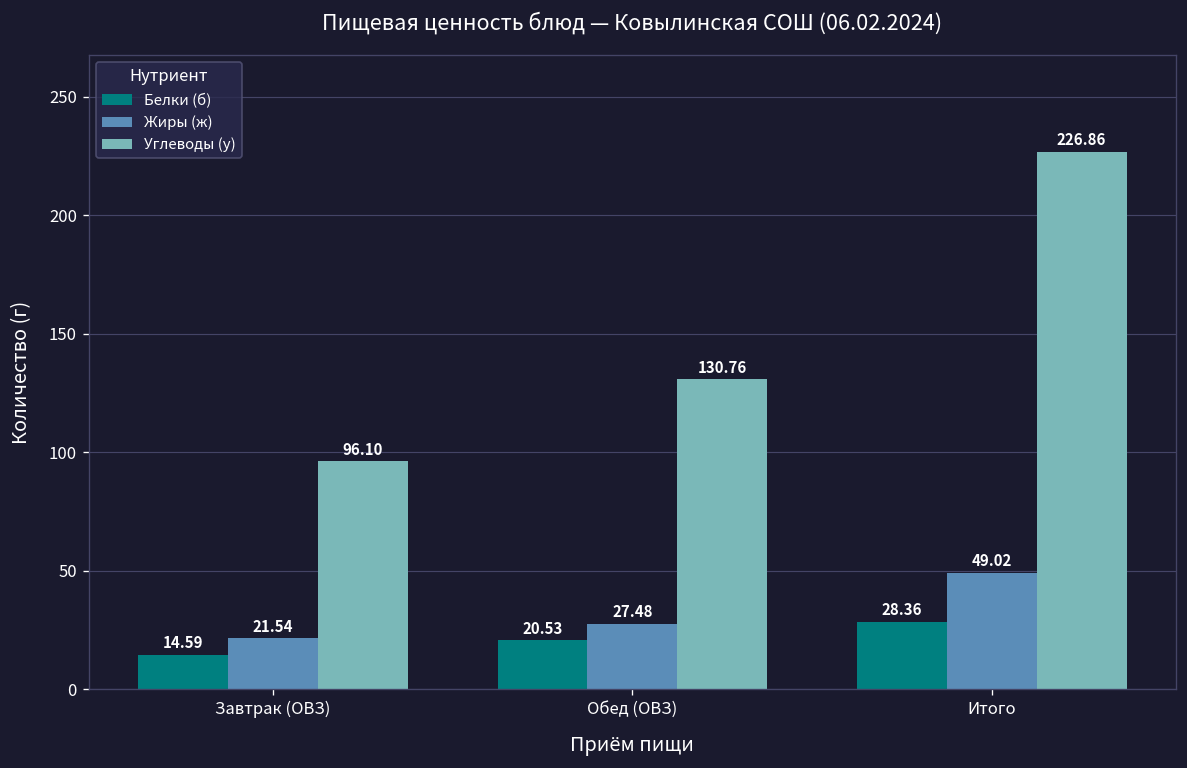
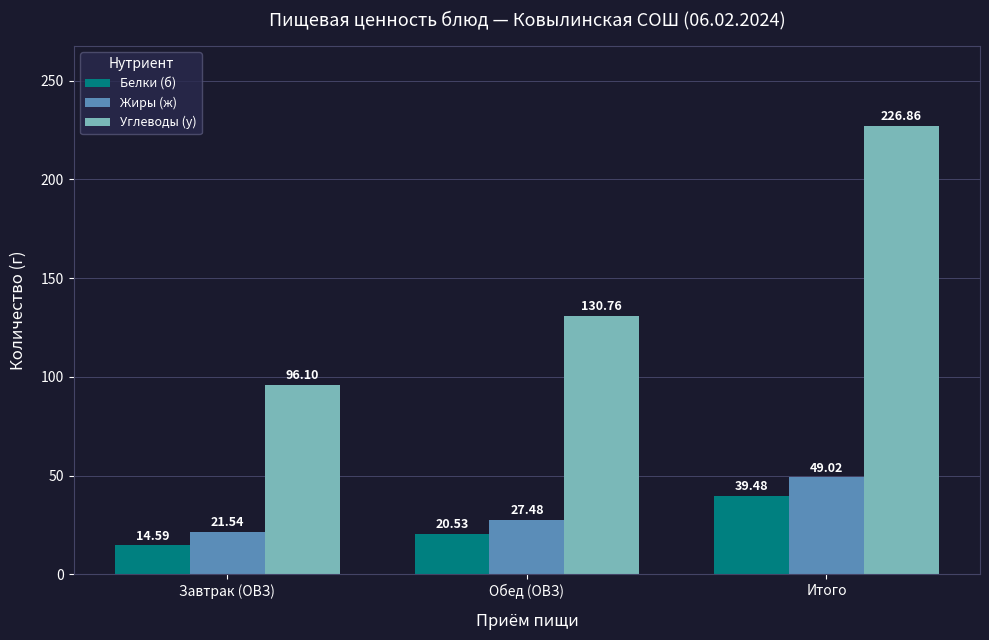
  {
    "Белки (б)": {
      "Завтрак (ОВЗ)": 14.59,
      "Обед (ОВЗ)": 20.53,
-     "Итого": 28.36
+     "Итого": 39.48
    }
  }
